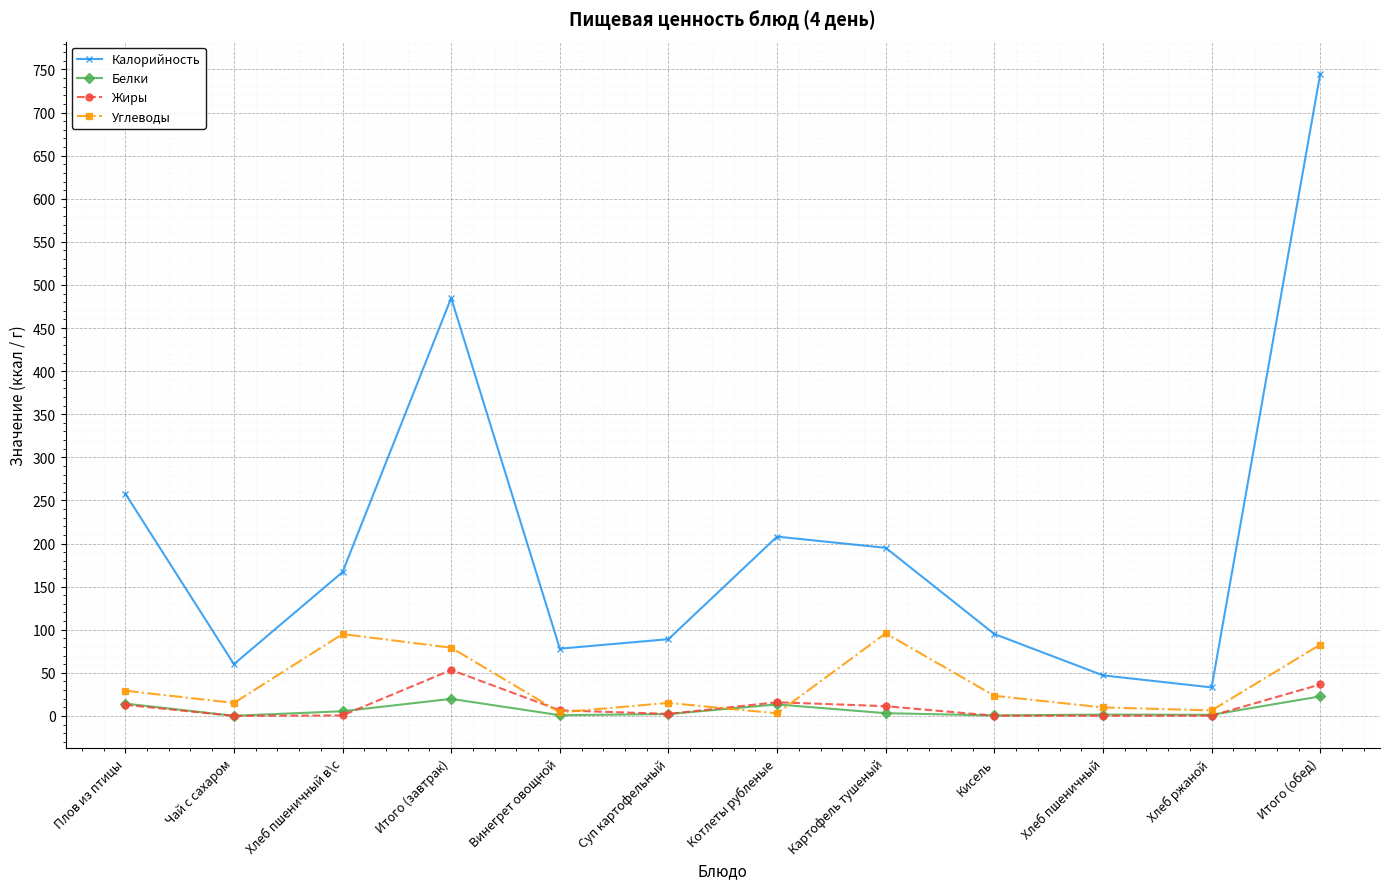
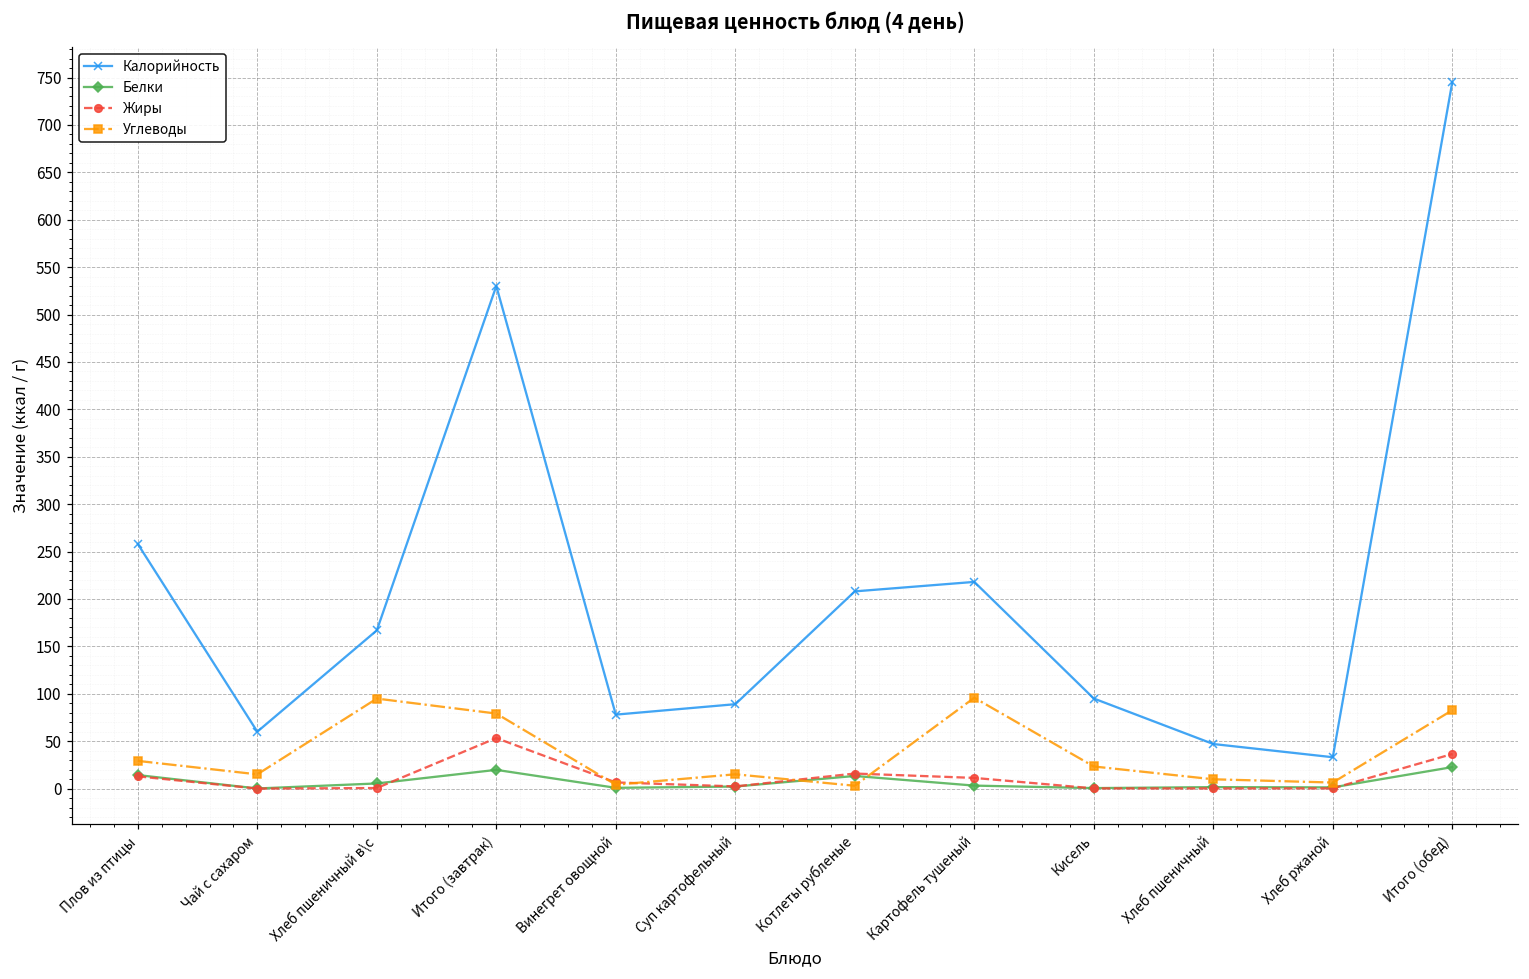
  {
    "Калорийность": {
      "Плов из птицы": 260,
      "Чай с сахаром": 60,
      "Хлеб пшеничный в\\с": 170,
-     "Итого (завтрак)": 480,
+     "Итого (завтрак)": 530,
      "Винегрет овощной": 80,
      "Суп картофельный": 90,
      "Котлеты рубленые": 210,
-     "Картофель тушеный": 200,
+     "Картофель тушеный": 220,
      "Кисель": 100,
      "Хлеб пшеничный": 50,
      "Хлеб ржаной": 30,
      "Итого (обед)": 750
    },
    "Белки": {
      "Хлеб пшеничный в\\с": 10,
      "Итого (завтрак)": 20,
      "Винегрет овощной": 0,
      "Картофель тушеный": 0,
      "Итого (обед)": 20
    },
    "Жиры": {
      "Хлеб пшеничный в\\с": 0,
      "Итого (завтрак)": 50,
      "Картофель тушеный": 10,
      "Итого (обед)": 40
    },
    "Углеводы": {
      "Плов из птицы": 30,
      "Чай с сахаром": 20,
      "Хлеб пшеничный в\\с": 90,
      "Итого (завтрак)": 80,
      "Суп картофельный": 20,
      "Котлеты рубленые": 0,
      "Картофель тушеный": 100,
      "Кисель": 20,
      "Хлеб пшеничный": 10,
      "Хлеб ржаной": 10,
      "Итого (обед)": 80
    }
  }
